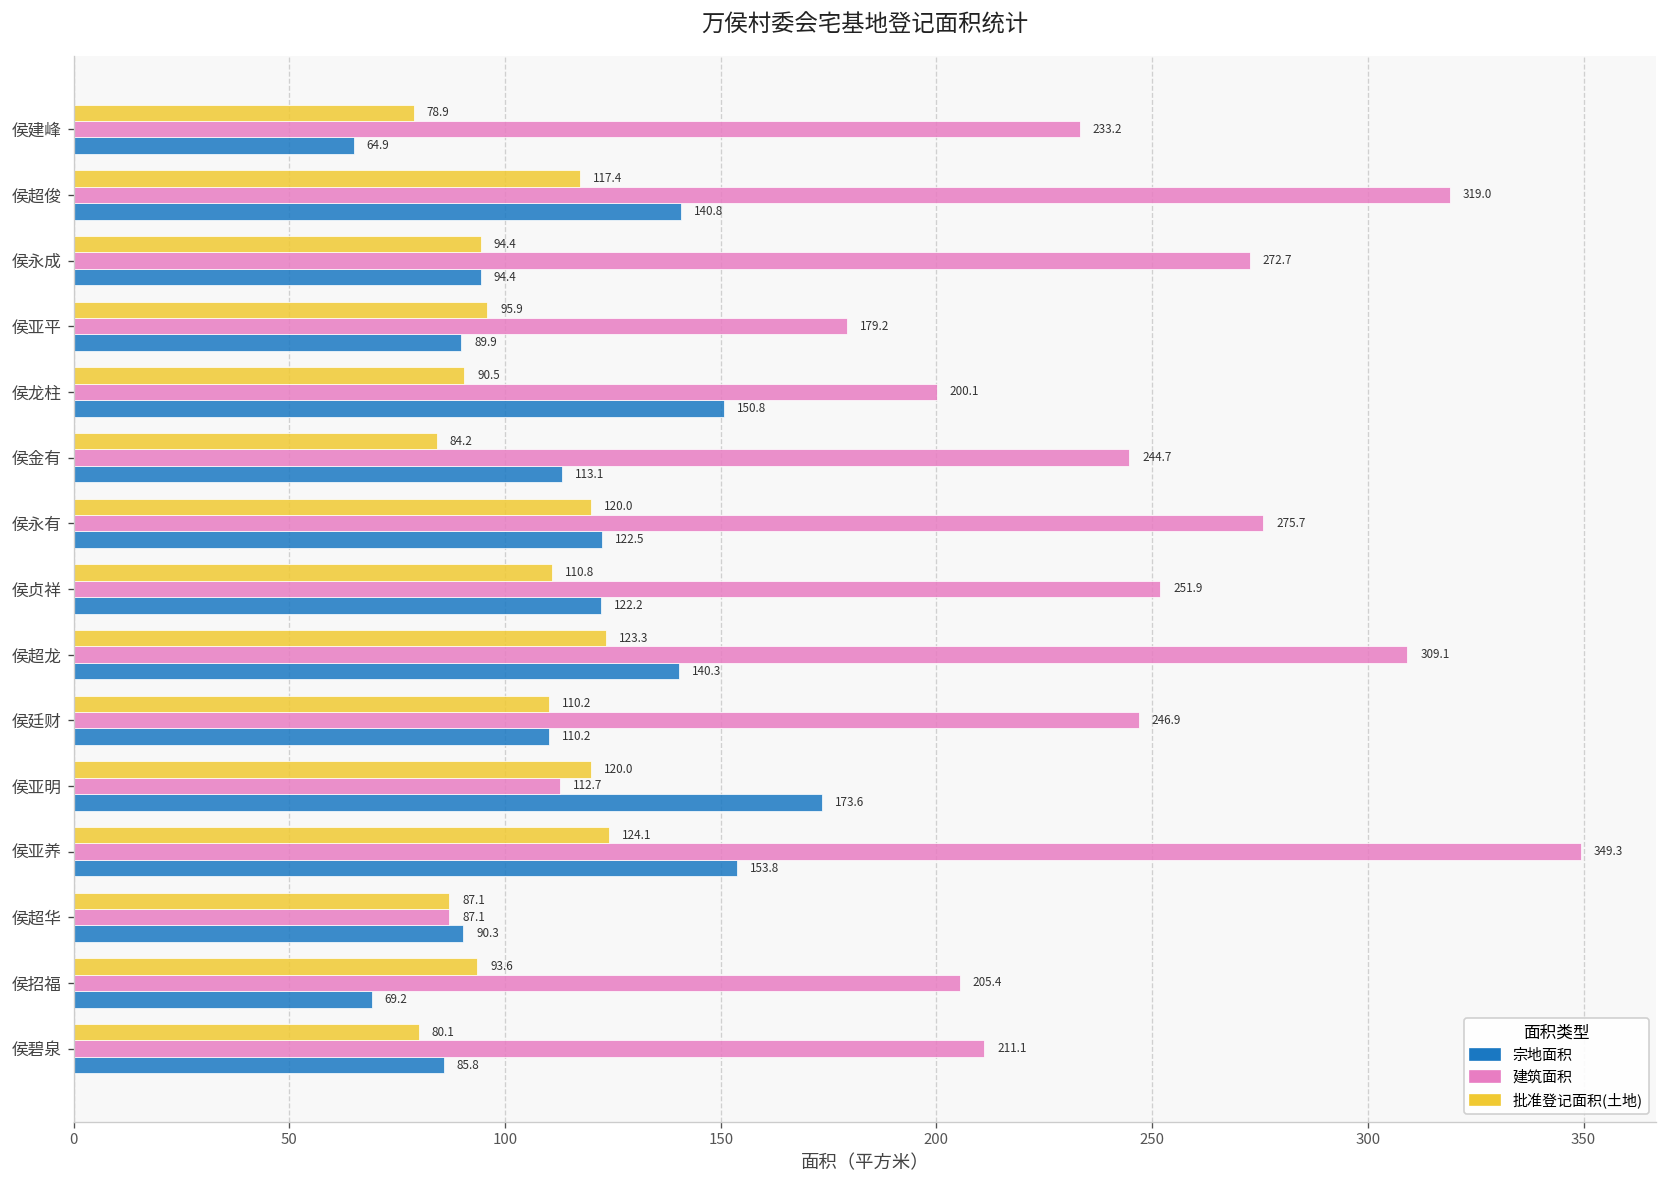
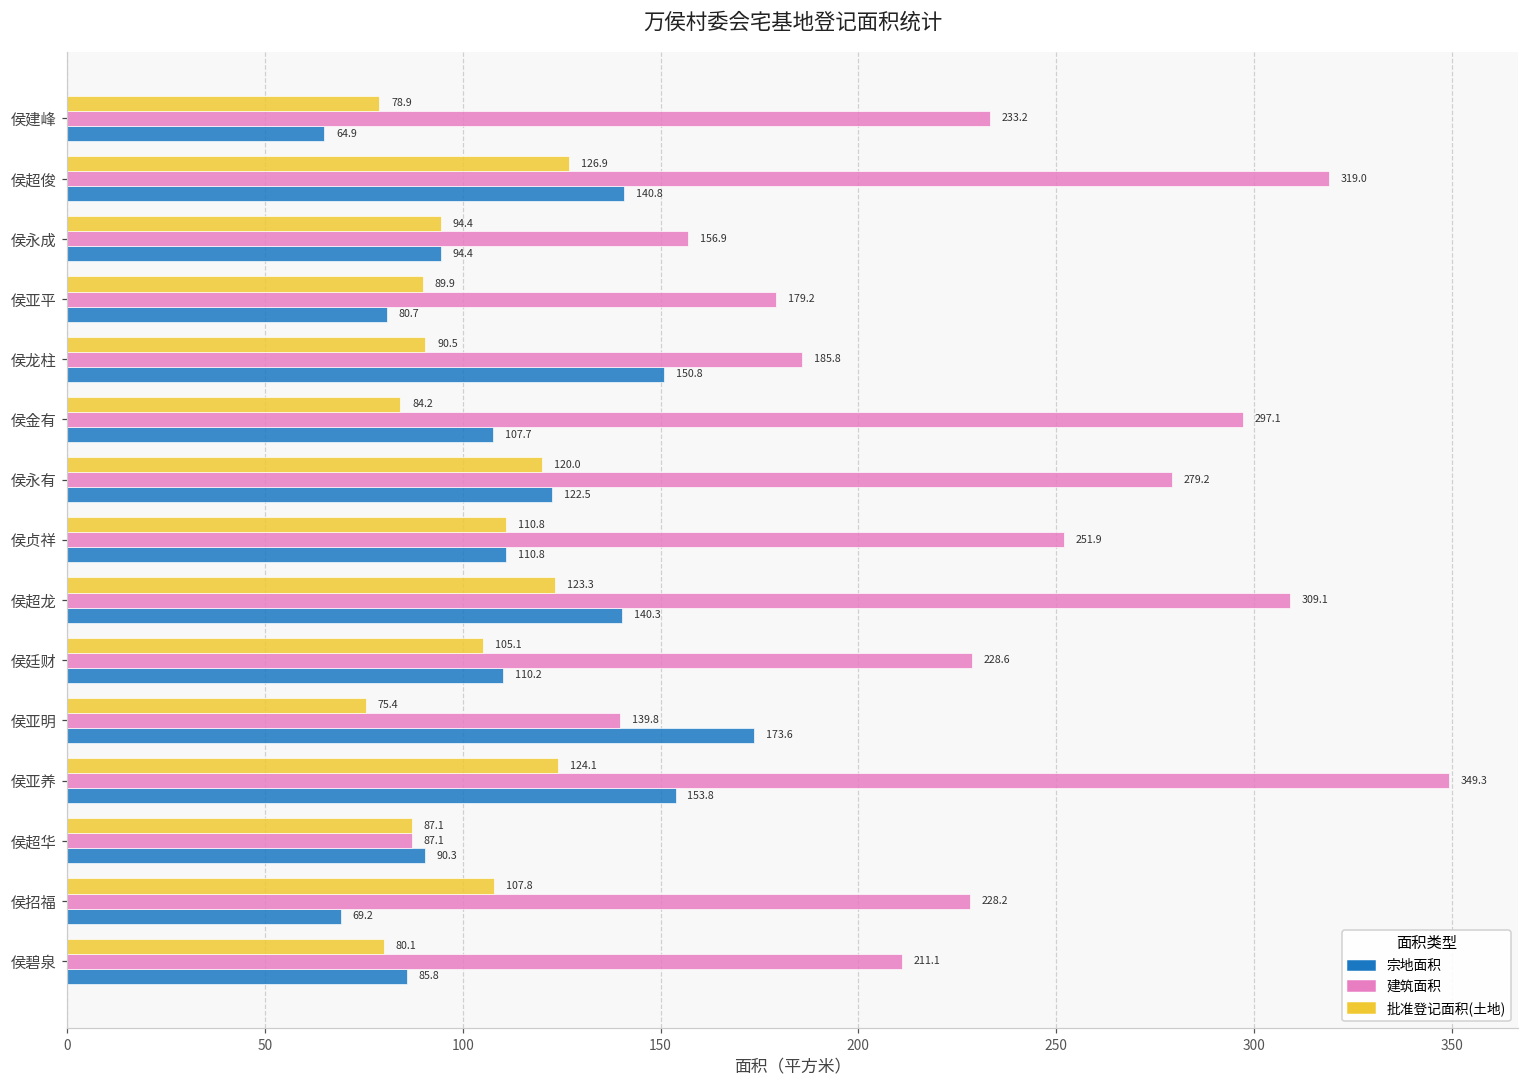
  {
    "宗地面积": {
      "侯建峰": 64.9,
      "侯超俊": 140.8,
      "侯永成": 94.4,
-     "侯亚平": 89.9,
+     "侯亚平": 80.7,
      "侯龙柱": 150.8,
-     "侯金有": 113.1,
+     "侯金有": 107.7,
      "侯永有": 122.5,
-     "侯贞祥": 122.2,
+     "侯贞祥": 110.8,
      "侯超龙": 140.3,
      "侯廷财": 110.2,
      "侯亚明": 173.6,
      "侯亚养": 153.8,
      "侯超华": 90.3,
      "侯招福": 69.2,
      "侯碧泉": 85.8
    },
    "建筑面积": {
      "侯建峰": 233.2,
      "侯超俊": 319.0,
-     "侯永成": 272.7,
+     "侯永成": 156.9,
      "侯亚平": 179.2,
-     "侯龙柱": 200.1,
-     "侯金有": 244.7,
-     "侯永有": 275.7,
+     "侯龙柱": 185.8,
+     "侯金有": 297.1,
+     "侯永有": 279.2,
      "侯贞祥": 251.9,
      "侯超龙": 309.1,
-     "侯廷财": 246.9,
-     "侯亚明": 112.7,
+     "侯廷财": 228.6,
+     "侯亚明": 139.8,
      "侯亚养": 349.3,
      "侯超华": 87.1,
-     "侯招福": 205.4,
+     "侯招福": 228.2,
      "侯碧泉": 211.1
    },
    "批准登记面积(土地)": {
      "侯建峰": 78.9,
-     "侯超俊": 117.4,
+     "侯超俊": 126.9,
      "侯永成": 94.4,
-     "侯亚平": 95.9,
+     "侯亚平": 89.9,
      "侯龙柱": 90.5,
      "侯金有": 84.2,
      "侯永有": 120.0,
      "侯贞祥": 110.8,
      "侯超龙": 123.3,
-     "侯廷财": 110.2,
-     "侯亚明": 120.0,
+     "侯廷财": 105.1,
+     "侯亚明": 75.4,
      "侯亚养": 124.1,
      "侯超华": 87.1,
-     "侯招福": 93.6,
+     "侯招福": 107.8,
      "侯碧泉": 80.1
    }
  }
